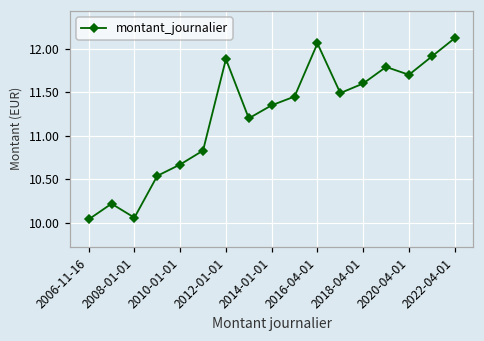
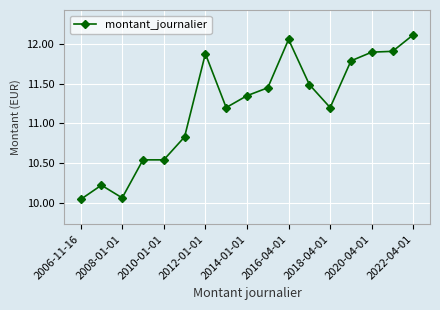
  {
    "2006-11-16": 10.0,
    "2008-01-01": 10.1,
-   "2010-01-01": 10.7,
+   "2010-01-01": 10.5,
    "2012-01-01": 11.9,
    "2014-01-01": 11.4,
    "2016-04-01": 12.1,
-   "2018-04-01": 11.6,
-   "2020-04-01": 11.7,
+   "2018-04-01": 11.2,
+   "2020-04-01": 11.9,
    "2022-04-01": 12.1
  }
